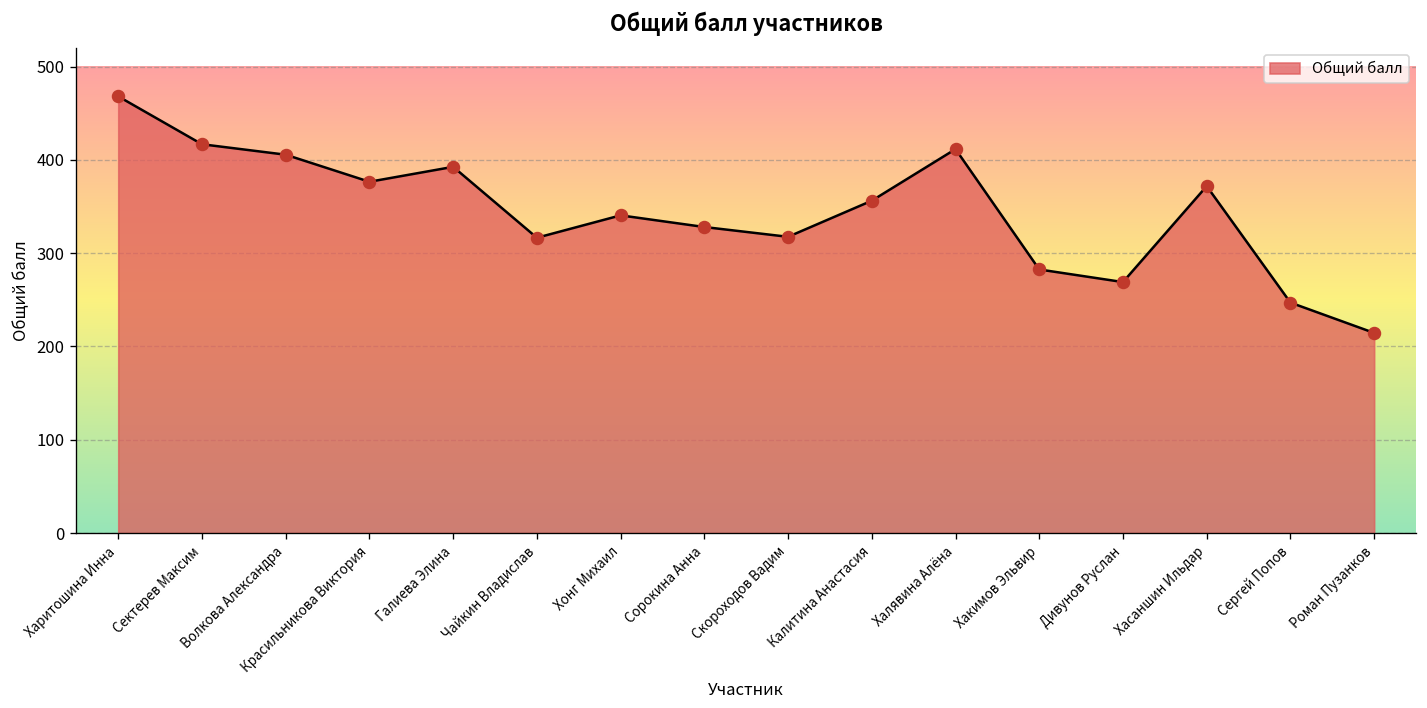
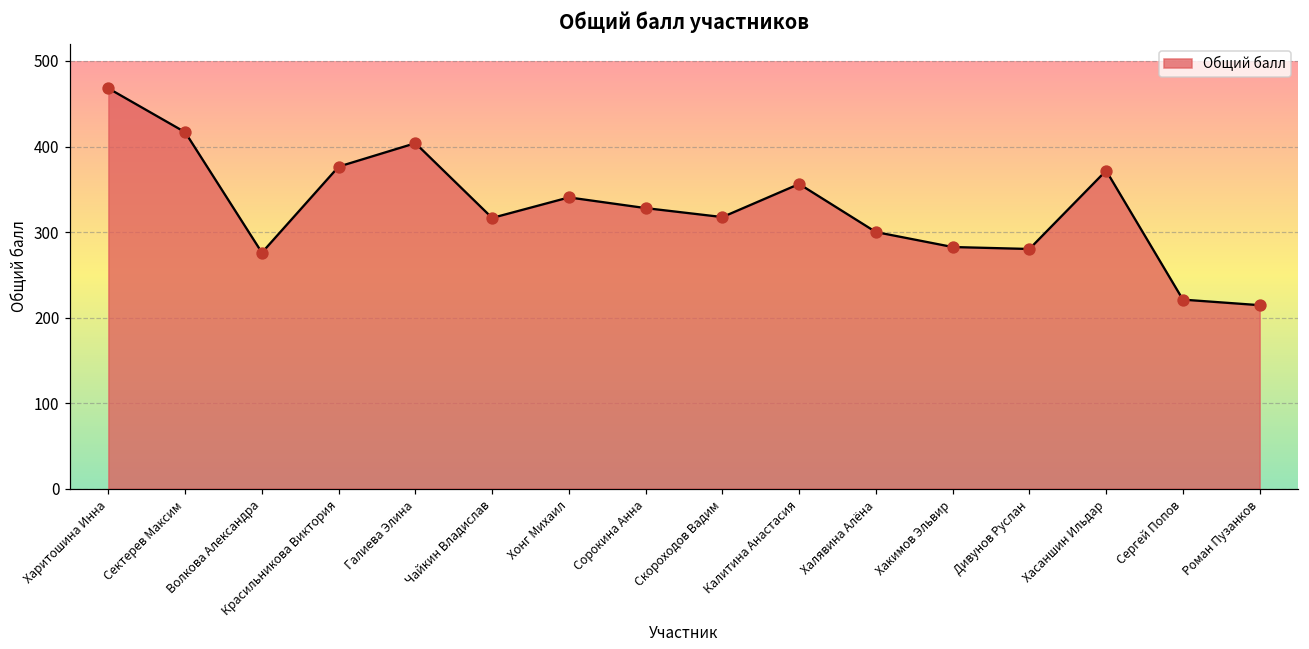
  {
    "Харитошина Инна": 470,
    "Сектерев Максим": 420,
-   "Волкова Александра": 410,
+   "Волкова Александра": 280,
    "Красильникова Виктория": 380,
-   "Галиева Элина": 390,
+   "Галиева Элина": 400,
    "Чайкин Владислав": 320,
    "Хонг Михаил": 340,
    "Сорокина Анна": 330,
    "Скороходов Вадим": 320,
    "Калитина Анастасия": 360,
-   "Халявина Алёна": 410,
+   "Халявина Алёна": 300,
    "Хакимов Эльвир": 280,
-   "Дивунов Руслан": 270,
+   "Дивунов Руслан": 280,
    "Хасаншин Ильдар": 370,
-   "Сергей Попов": 250,
+   "Сергей Попов": 220,
    "Роман Пузанков": 210
  }
